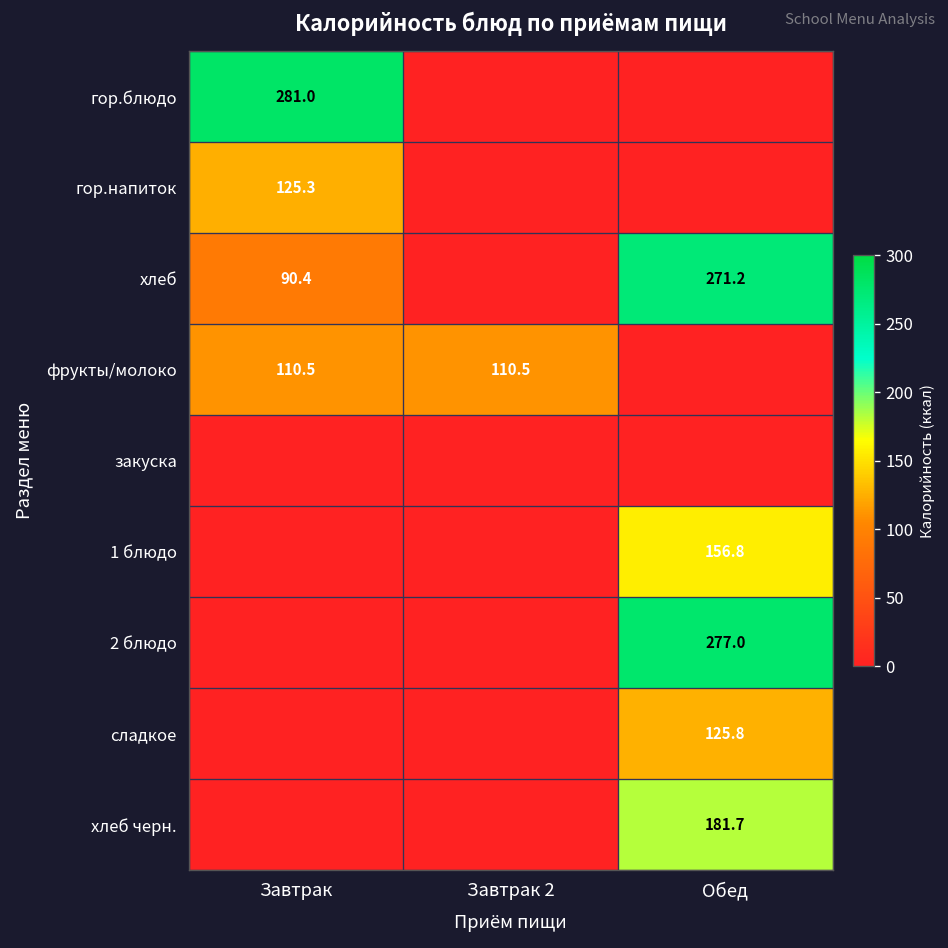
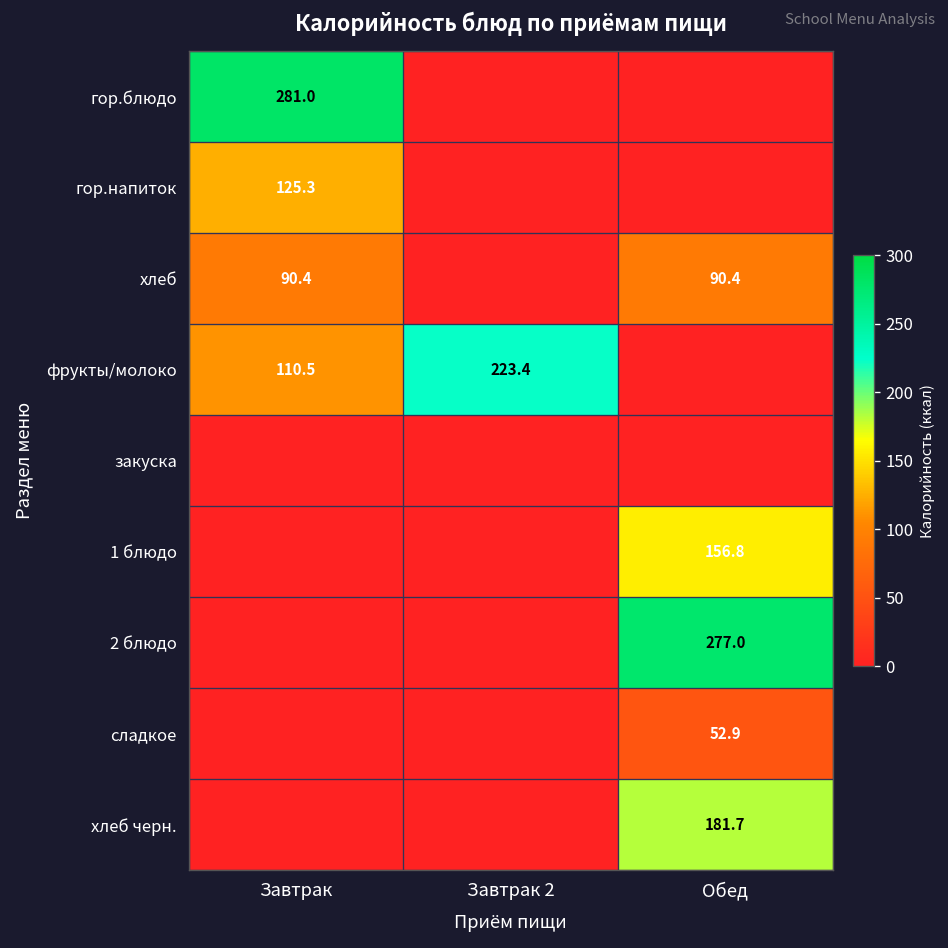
  {
    "гор.блюдо": {
      "Завтрак": 281.0
    },
    "гор.напиток": {
      "Завтрак": 125.3
    },
    "хлеб": {
      "Завтрак": 90.4,
-     "Обед": 271.2
+     "Обед": 90.4
    },
    "фрукты/молоко": {
      "Завтрак": 110.5,
-     "Завтрак 2": 110.5
+     "Завтрак 2": 223.4
    },
    "1 блюдо": {
      "Обед": 156.8
    },
    "2 блюдо": {
      "Обед": 277.0
    },
    "сладкое": {
-     "Обед": 125.8
+     "Обед": 52.9
    },
    "хлеб черн.": {
      "Обед": 181.7
    }
  }
